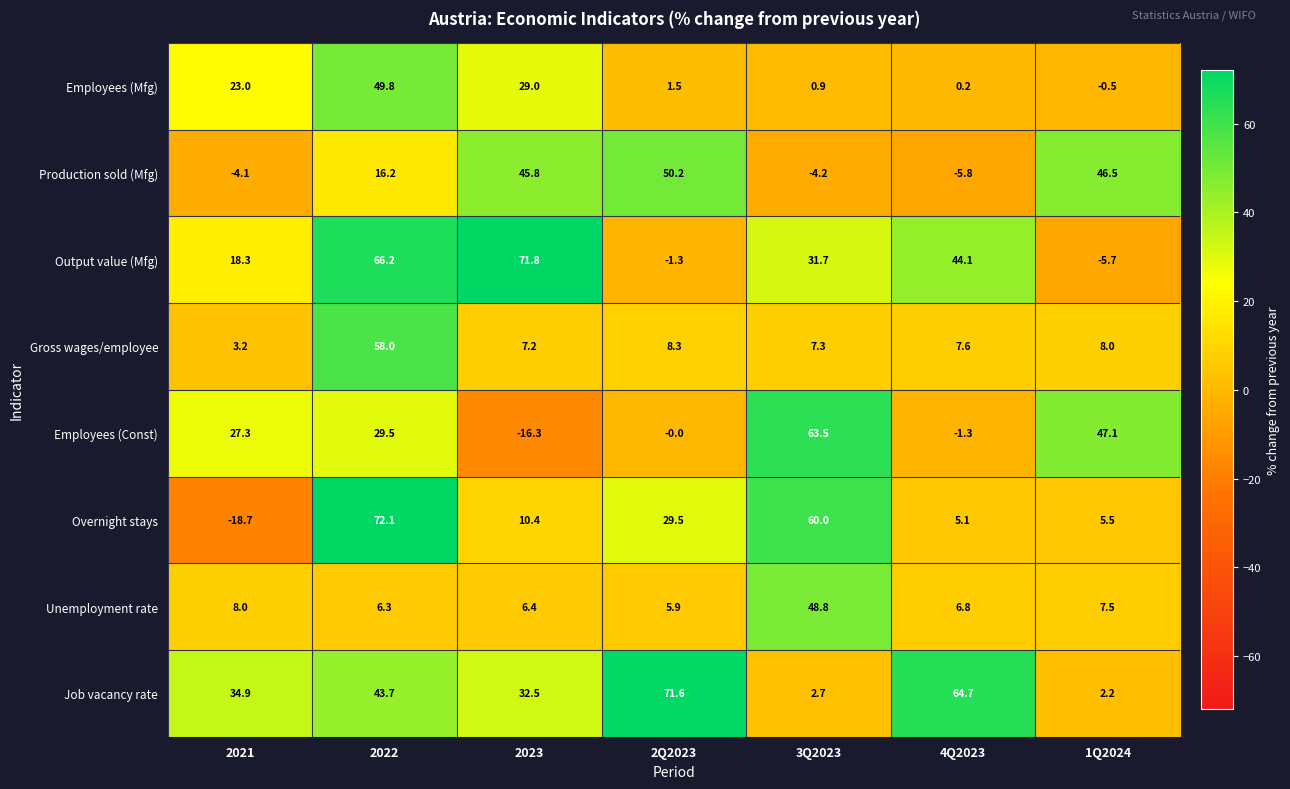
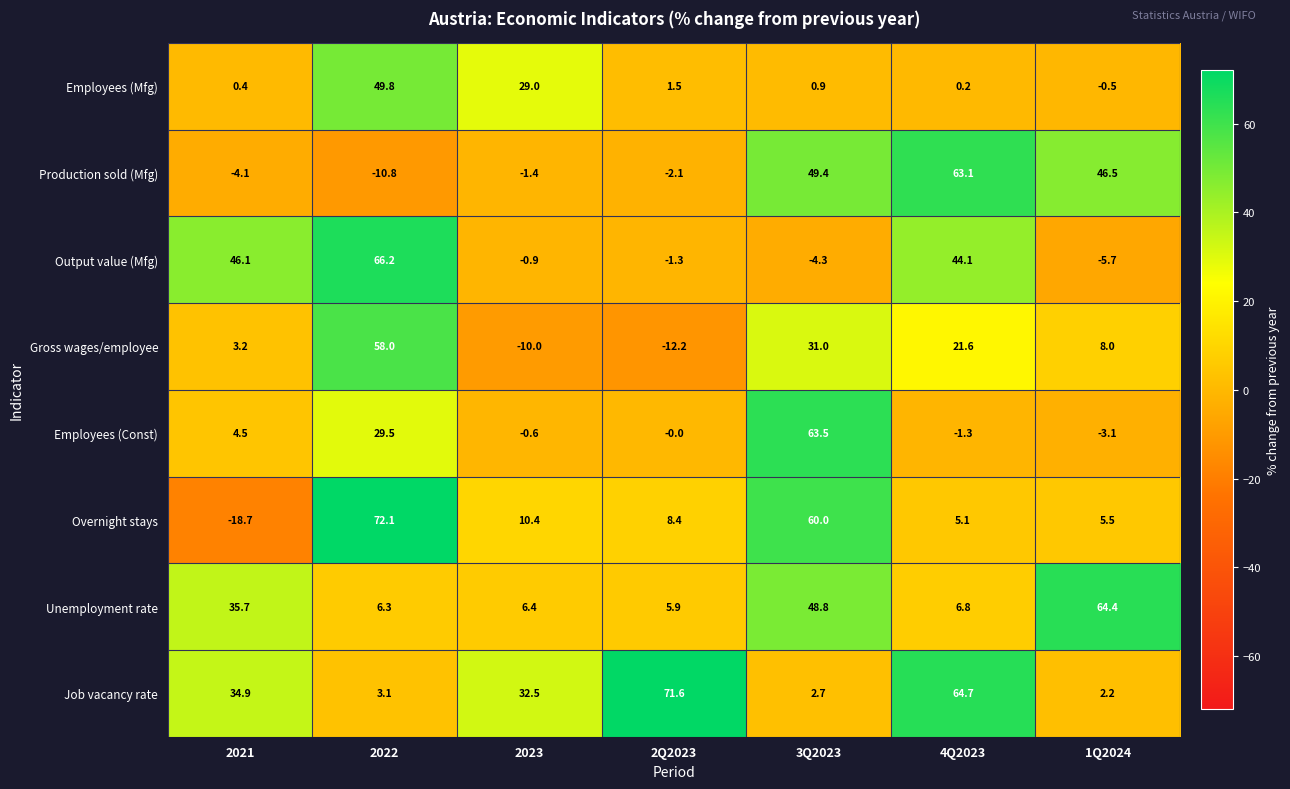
  {
    "Employees (Mfg)": {
-     "2021": 23.0,
+     "2021": 0.4,
      "2022": 49.8,
      "2023": 29.0,
      "2Q2023": 1.5,
      "3Q2023": 0.9,
      "4Q2023": 0.2,
      "1Q2024": -0.5
    },
    "Production sold (Mfg)": {
      "2021": -4.1,
-     "2022": 16.2,
-     "2023": 45.8,
-     "2Q2023": 50.2,
-     "3Q2023": -4.2,
-     "4Q2023": -5.8,
+     "2022": -10.8,
+     "2023": -1.4,
+     "2Q2023": -2.1,
+     "3Q2023": 49.4,
+     "4Q2023": 63.1,
      "1Q2024": 46.5
    },
    "Output value (Mfg)": {
-     "2021": 18.3,
+     "2021": 46.1,
      "2022": 66.2,
-     "2023": 71.8,
+     "2023": -0.9,
      "2Q2023": -1.3,
-     "3Q2023": 31.7,
+     "3Q2023": -4.3,
      "4Q2023": 44.1,
      "1Q2024": -5.7
    },
    "Gross wages/employee": {
      "2021": 3.2,
      "2022": 58.0,
-     "2023": 7.2,
-     "2Q2023": 8.3,
-     "3Q2023": 7.3,
-     "4Q2023": 7.6,
+     "2023": -10.0,
+     "2Q2023": -12.2,
+     "3Q2023": 31.0,
+     "4Q2023": 21.6,
      "1Q2024": 8.0
    },
    "Employees (Const)": {
-     "2021": 27.3,
+     "2021": 4.5,
      "2022": 29.5,
-     "2023": -16.3,
+     "2023": -0.6,
      "2Q2023": -0.0,
      "3Q2023": 63.5,
      "4Q2023": -1.3,
-     "1Q2024": 47.1
+     "1Q2024": -3.1
    },
    "Overnight stays": {
      "2021": -18.7,
      "2022": 72.1,
      "2023": 10.4,
-     "2Q2023": 29.5,
+     "2Q2023": 8.4,
      "3Q2023": 60.0,
      "4Q2023": 5.1,
      "1Q2024": 5.5
    },
    "Unemployment rate": {
-     "2021": 8.0,
+     "2021": 35.7,
      "2022": 6.3,
      "2023": 6.4,
      "2Q2023": 5.9,
      "3Q2023": 48.8,
      "4Q2023": 6.8,
-     "1Q2024": 7.5
+     "1Q2024": 64.4
    },
    "Job vacancy rate": {
      "2021": 34.9,
-     "2022": 43.7,
+     "2022": 3.1,
      "2023": 32.5,
      "2Q2023": 71.6,
      "3Q2023": 2.7,
      "4Q2023": 64.7,
      "1Q2024": 2.2
    }
  }
